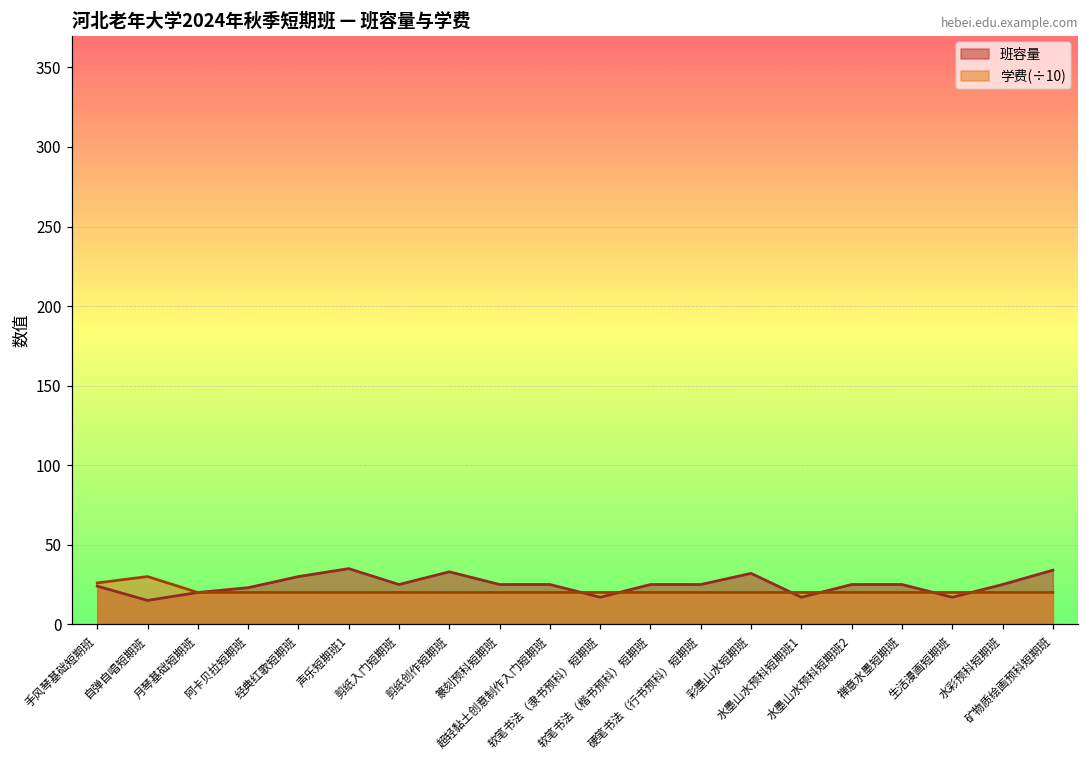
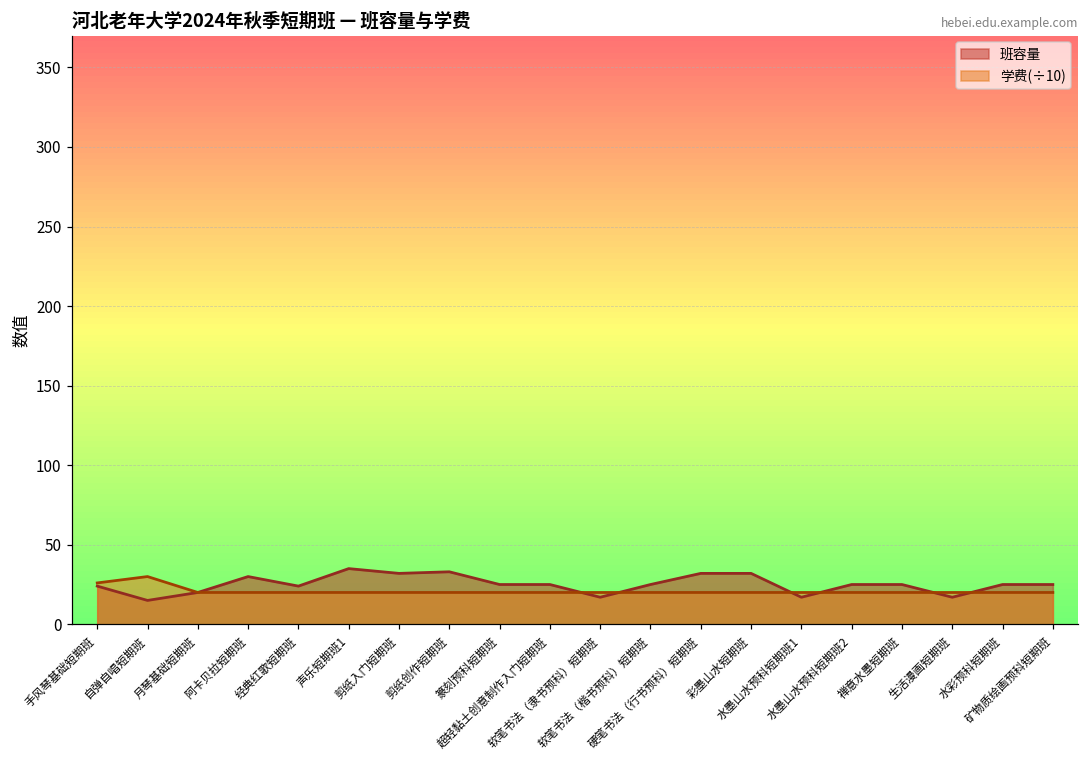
  {
    "班容量": {
      "手风琴基础短期班": 24,
      "自弹自唱短期班": 15,
-     "阿卡贝拉短期班": 23,
-     "经典红歌短期班": 30,
+     "阿卡贝拉短期班": 30,
+     "经典红歌短期班": 24,
      "声乐短期班1": 35,
-     "剪纸入门短期班": 25,
+     "剪纸入门短期班": 32,
      "剪纸创作短期班": 33,
      "篆刻预科短期班": 25,
      "超轻黏土创意制作入门短期班": 25,
      "软笔书法（隶书预科）短期班": 17,
      "软笔书法（楷书预科）短期班": 25,
-     "硬笔书法（行书预科）短期班": 25,
+     "硬笔书法（行书预科）短期班": 32,
      "彩墨山水短期班": 32,
      "水墨山水预科短期班1": 17,
      "水墨山水预科短期班2": 25,
      "禅意水墨短期班": 25,
      "生活漫画短期班": 17,
      "水彩预科短期班": 25,
-     "矿物质绘画预科短期班": 34
+     "矿物质绘画预科短期班": 25
    },
    "学费(÷10)": {
      "手风琴基础短期班": 26,
      "自弹自唱短期班": 30,
      "阿卡贝拉短期班": 20,
      "经典红歌短期班": 20,
      "声乐短期班1": 20,
      "剪纸入门短期班": 20,
      "剪纸创作短期班": 20,
      "篆刻预科短期班": 20,
      "超轻黏土创意制作入门短期班": 20,
      "软笔书法（隶书预科）短期班": 20,
      "软笔书法（楷书预科）短期班": 20,
      "硬笔书法（行书预科）短期班": 20,
      "彩墨山水短期班": 20,
      "水墨山水预科短期班1": 20,
      "水墨山水预科短期班2": 20,
      "禅意水墨短期班": 20,
      "生活漫画短期班": 20,
      "水彩预科短期班": 20,
      "矿物质绘画预科短期班": 20
    }
  }
